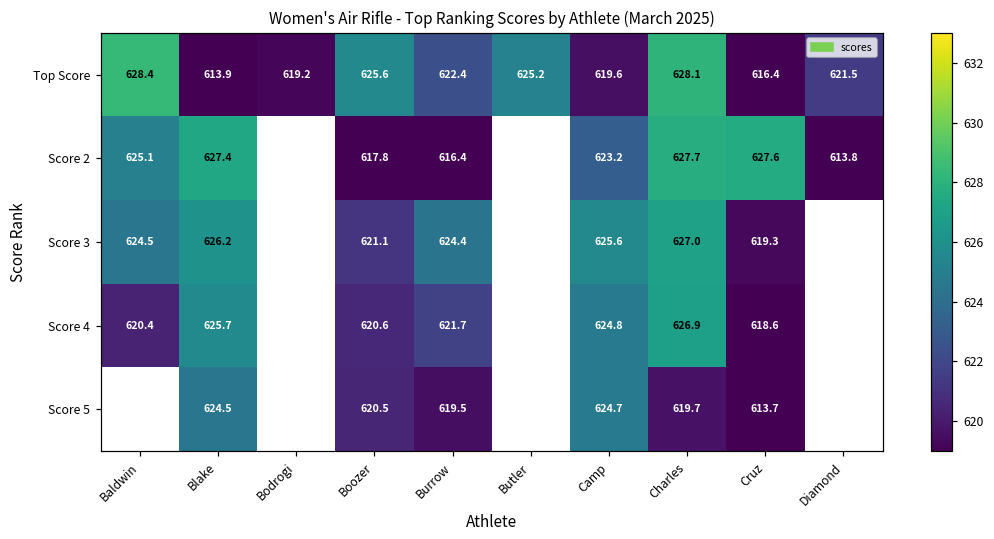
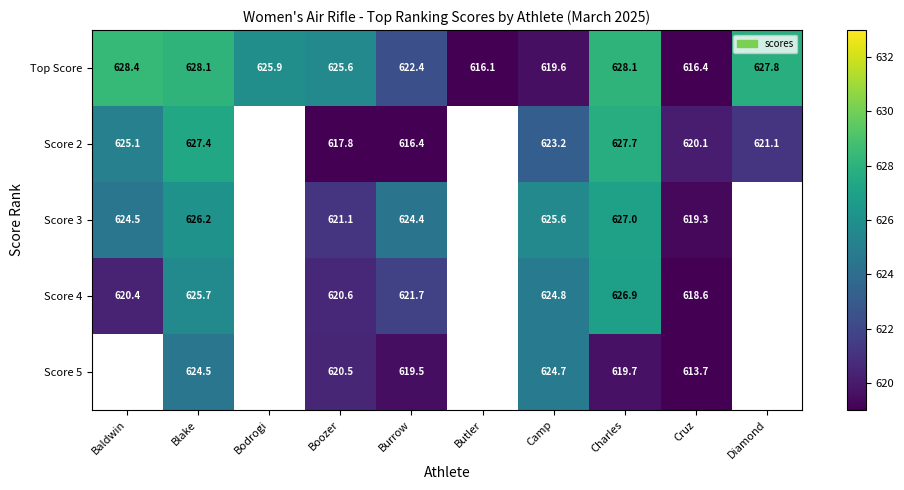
  {
    "Top Score": {
      "Baldwin": 628.4,
-     "Blake": 613.9,
-     "Bodrogi": 619.2,
+     "Blake": 628.1,
+     "Bodrogi": 625.9,
      "Boozer": 625.6,
      "Burrow": 622.4,
-     "Butler": 625.2,
+     "Butler": 616.1,
      "Camp": 619.6,
      "Charles": 628.1,
      "Cruz": 616.4,
-     "Diamond": 621.5
+     "Diamond": 627.8
    },
    "Score 2": {
      "Baldwin": 625.1,
      "Blake": 627.4,
      "Boozer": 617.8,
      "Burrow": 616.4,
      "Camp": 623.2,
      "Charles": 627.7,
-     "Cruz": 627.6,
-     "Diamond": 613.8
+     "Cruz": 620.1,
+     "Diamond": 621.1
    },
    "Score 3": {
      "Baldwin": 624.5,
      "Blake": 626.2,
      "Boozer": 621.1,
      "Burrow": 624.4,
      "Camp": 625.6,
      "Charles": 627.0,
      "Cruz": 619.3
    },
    "Score 4": {
      "Baldwin": 620.4,
      "Blake": 625.7,
      "Boozer": 620.6,
      "Burrow": 621.7,
      "Camp": 624.8,
      "Charles": 626.9,
      "Cruz": 618.6
    },
    "Score 5": {
      "Blake": 624.5,
      "Boozer": 620.5,
      "Burrow": 619.5,
      "Camp": 624.7,
      "Charles": 619.7,
      "Cruz": 613.7
    }
  }
